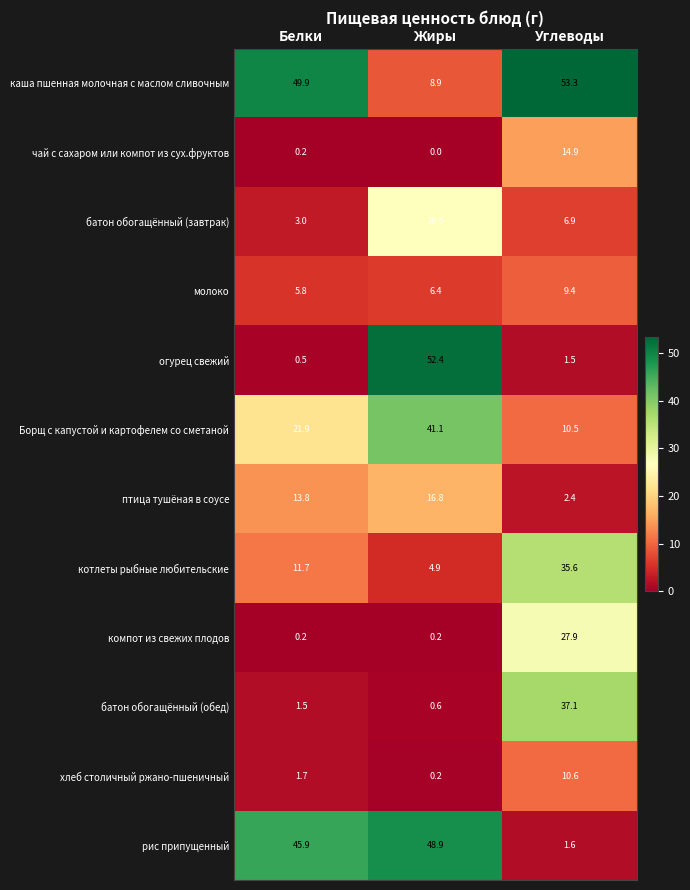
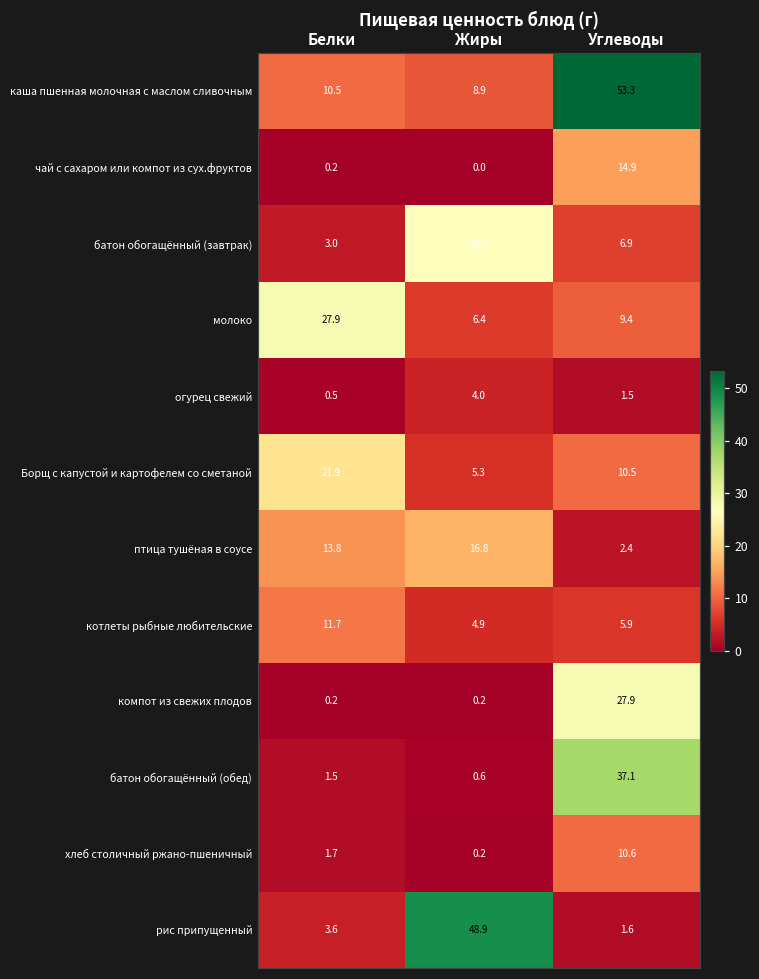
  {
    "каша пшенная молочная с маслом сливочным": {
-     "Белки": 49.9,
+     "Белки": 10.5,
      "Жиры": 8.9,
      "Углеводы": 53.3
    },
    "чай с сахаром или компот из сух.фруктов": {
      "Белки": 0.2,
      "Жиры": 0.0,
      "Углеводы": 14.9
    },
    "батон обогащённый (завтрак)": {
      "Белки": 3.0,
      "Жиры": 26.5,
      "Углеводы": 6.9
    },
    "молоко": {
-     "Белки": 5.8,
+     "Белки": 27.9,
      "Жиры": 6.4,
      "Углеводы": 9.4
    },
    "огурец свежий": {
      "Белки": 0.5,
-     "Жиры": 52.4,
+     "Жиры": 4.0,
      "Углеводы": 1.5
    },
    "Борщ с капустой и картофелем со сметаной": {
      "Белки": 21.9,
-     "Жиры": 41.1,
+     "Жиры": 5.3,
      "Углеводы": 10.5
    },
    "птица тушёная в соусе": {
      "Белки": 13.8,
      "Жиры": 16.8,
      "Углеводы": 2.4
    },
    "котлеты рыбные любительские": {
      "Белки": 11.7,
      "Жиры": 4.9,
-     "Углеводы": 35.6
+     "Углеводы": 5.9
    },
    "компот из свежих плодов": {
      "Белки": 0.2,
      "Жиры": 0.2,
      "Углеводы": 27.9
    },
    "батон обогащённый (обед)": {
      "Белки": 1.5,
      "Жиры": 0.6,
      "Углеводы": 37.1
    },
    "хлеб столичный ржано-пшеничный": {
      "Белки": 1.7,
      "Жиры": 0.2,
      "Углеводы": 10.6
    },
    "рис припущенный": {
-     "Белки": 45.9,
+     "Белки": 3.6,
      "Жиры": 48.9,
      "Углеводы": 1.6
    }
  }
